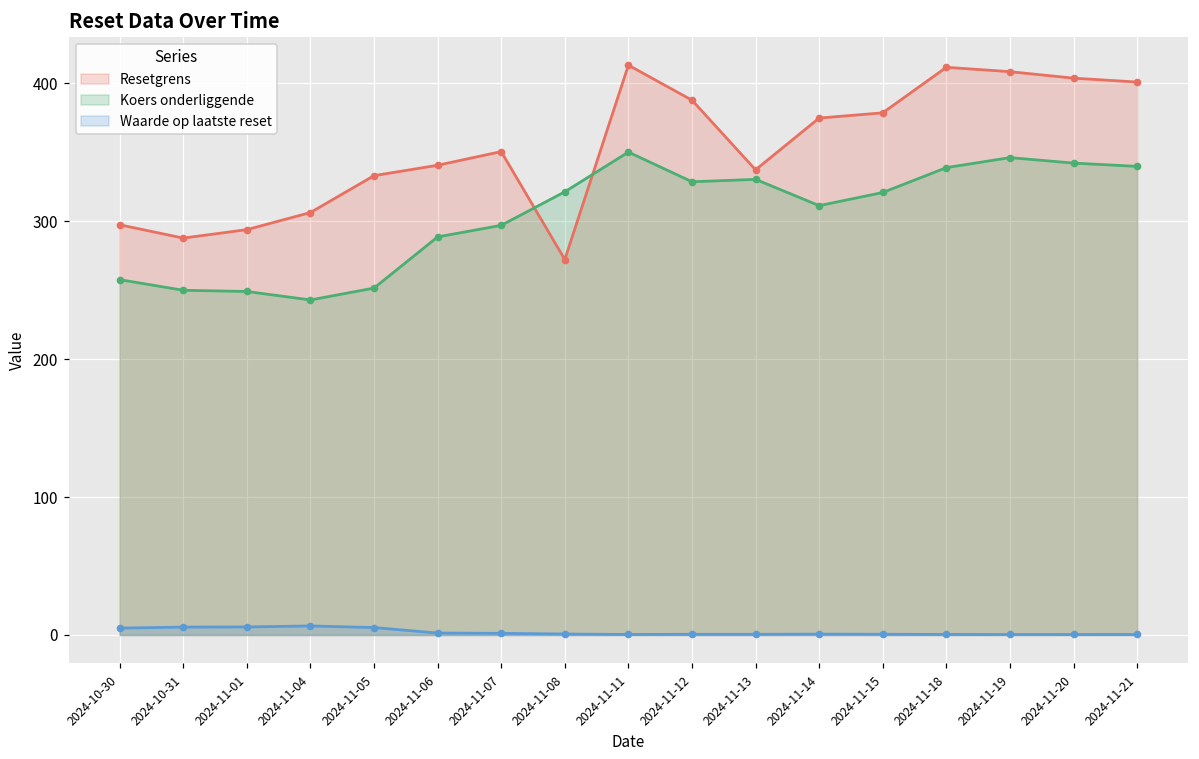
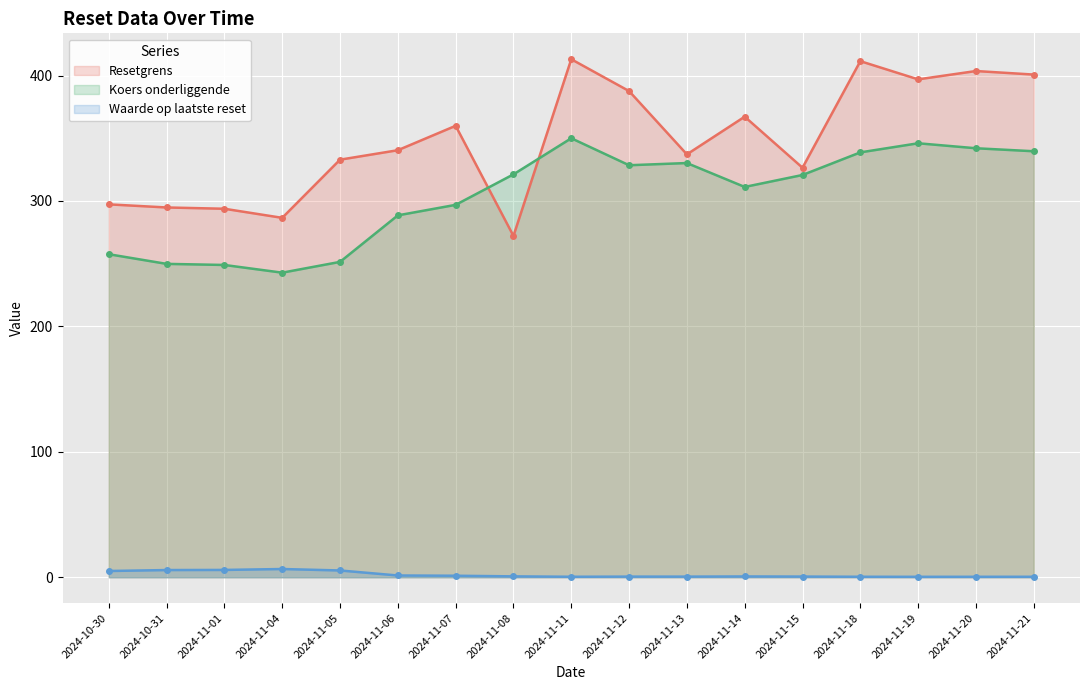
  {
    "Resetgrens": {
      "2024-10-30": 297,
-     "2024-10-31": 288,
+     "2024-10-31": 295,
      "2024-11-01": 294,
-     "2024-11-04": 306,
+     "2024-11-04": 287,
      "2024-11-05": 333,
      "2024-11-06": 340,
-     "2024-11-07": 350,
+     "2024-11-07": 360,
      "2024-11-08": 272,
      "2024-11-11": 413,
      "2024-11-12": 388,
      "2024-11-13": 337,
-     "2024-11-14": 375,
-     "2024-11-15": 378,
+     "2024-11-14": 367,
+     "2024-11-15": 327,
      "2024-11-18": 411,
-     "2024-11-19": 408,
+     "2024-11-19": 397,
      "2024-11-20": 404,
      "2024-11-21": 401
    }
  }
